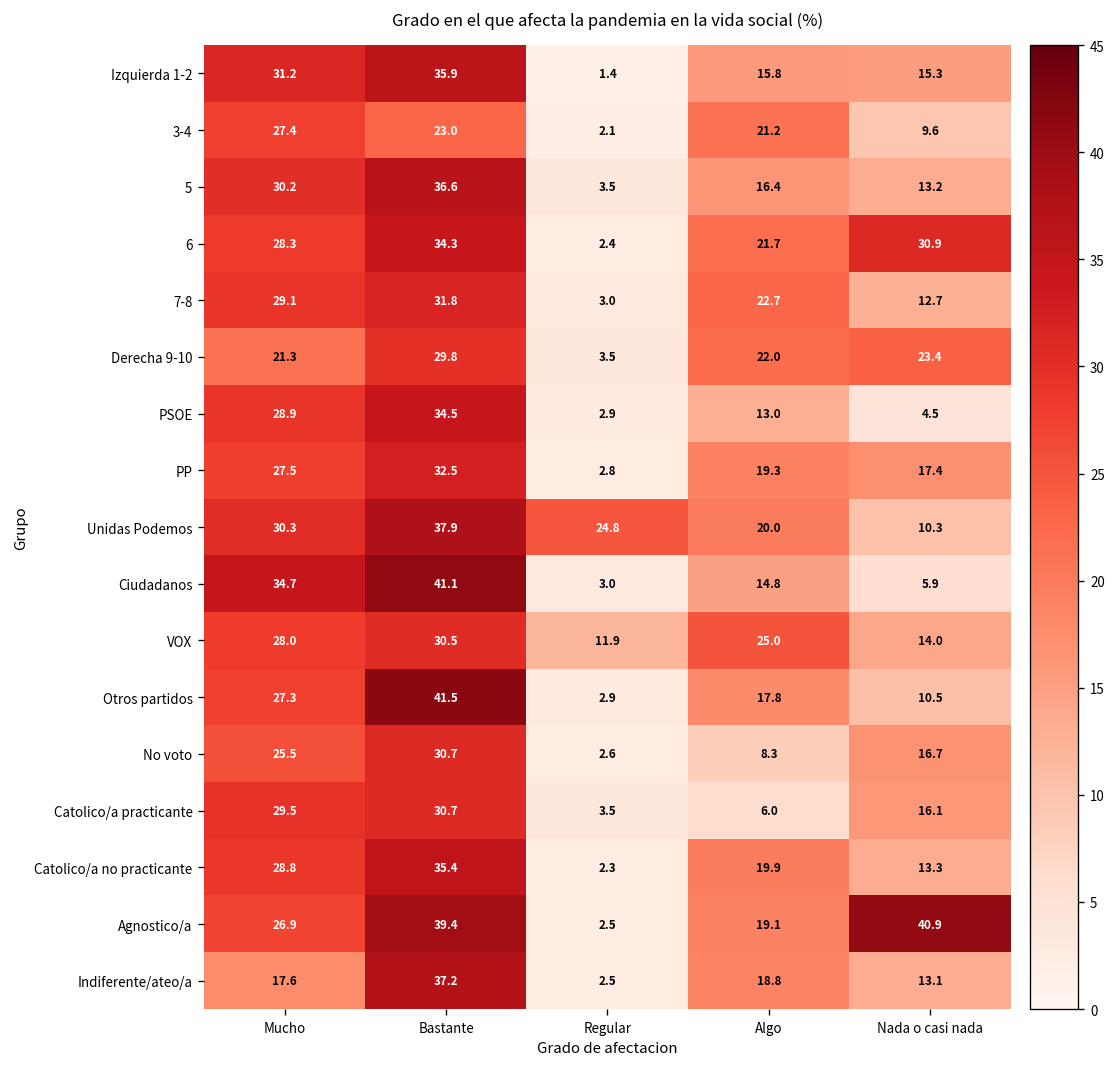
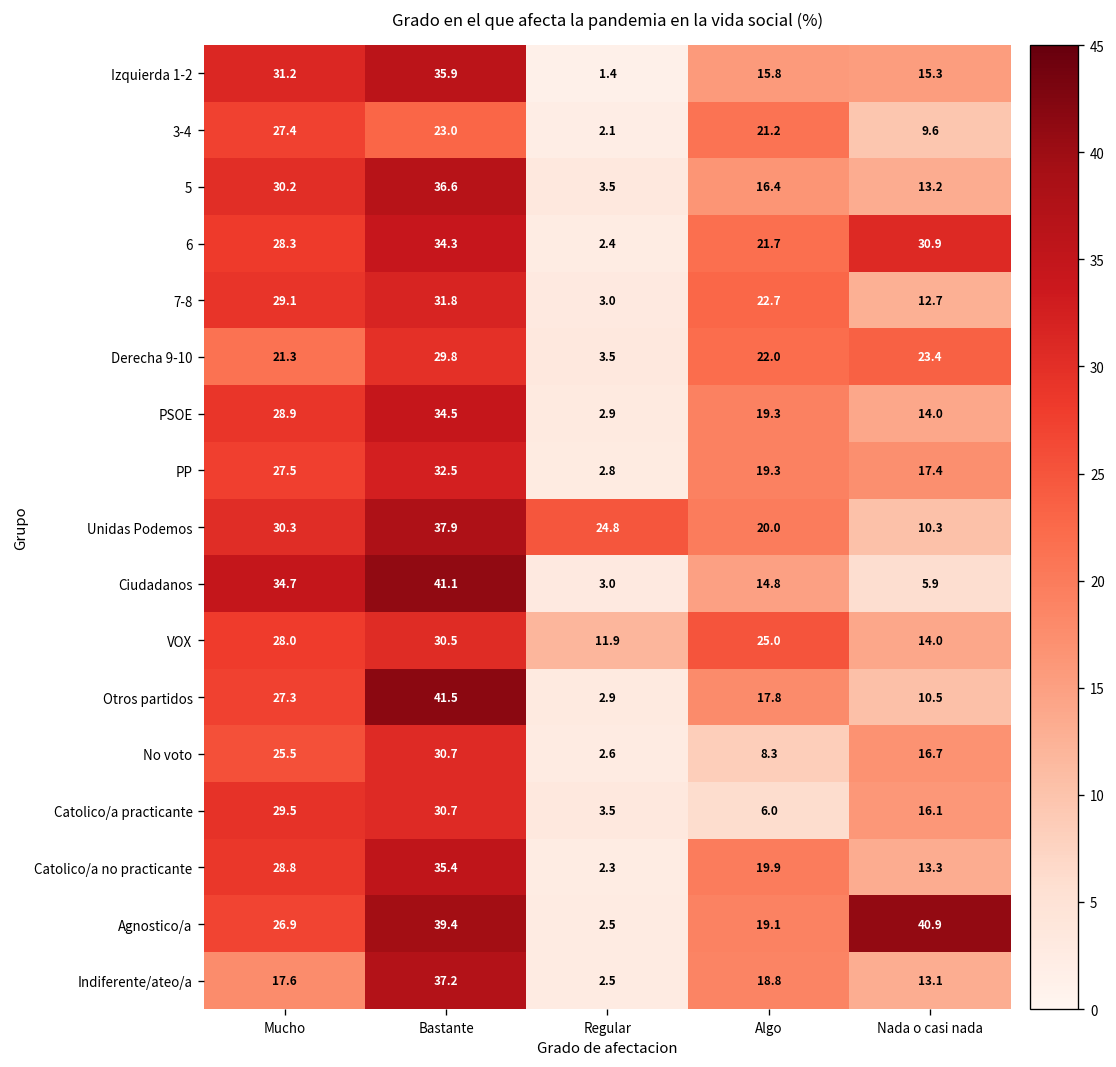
  {
    "Izquierda 1-2": {
      "Mucho": 31.2,
      "Bastante": 35.9,
      "Regular": 1.4,
      "Algo": 15.8,
      "Nada o casi nada": 15.3
    },
    "3-4": {
      "Mucho": 27.4,
      "Bastante": 23.0,
      "Regular": 2.1,
      "Algo": 21.2,
      "Nada o casi nada": 9.6
    },
    "5": {
      "Mucho": 30.2,
      "Bastante": 36.6,
      "Regular": 3.5,
      "Algo": 16.4,
      "Nada o casi nada": 13.2
    },
    "6": {
      "Mucho": 28.3,
      "Bastante": 34.3,
      "Regular": 2.4,
      "Algo": 21.7,
      "Nada o casi nada": 30.9
    },
    "7-8": {
      "Mucho": 29.1,
      "Bastante": 31.8,
      "Regular": 3.0,
      "Algo": 22.7,
      "Nada o casi nada": 12.7
    },
    "Derecha 9-10": {
      "Mucho": 21.3,
      "Bastante": 29.8,
      "Regular": 3.5,
      "Algo": 22.0,
      "Nada o casi nada": 23.4
    },
    "PSOE": {
      "Mucho": 28.9,
      "Bastante": 34.5,
      "Regular": 2.9,
-     "Algo": 13.0,
-     "Nada o casi nada": 4.5
+     "Algo": 19.3,
+     "Nada o casi nada": 14.0
    },
    "PP": {
      "Mucho": 27.5,
      "Bastante": 32.5,
      "Regular": 2.8,
      "Algo": 19.3,
      "Nada o casi nada": 17.4
    },
    "Unidas Podemos": {
      "Mucho": 30.3,
      "Bastante": 37.9,
      "Regular": 24.8,
      "Algo": 20.0,
      "Nada o casi nada": 10.3
    },
    "Ciudadanos": {
      "Mucho": 34.7,
      "Bastante": 41.1,
      "Regular": 3.0,
      "Algo": 14.8,
      "Nada o casi nada": 5.9
    },
    "VOX": {
      "Mucho": 28.0,
      "Bastante": 30.5,
      "Regular": 11.9,
      "Algo": 25.0,
      "Nada o casi nada": 14.0
    },
    "Otros partidos": {
      "Mucho": 27.3,
      "Bastante": 41.5,
      "Regular": 2.9,
      "Algo": 17.8,
      "Nada o casi nada": 10.5
    },
    "No voto": {
      "Mucho": 25.5,
      "Bastante": 30.7,
      "Regular": 2.6,
      "Algo": 8.3,
      "Nada o casi nada": 16.7
    },
    "Catolico/a practicante": {
      "Mucho": 29.5,
      "Bastante": 30.7,
      "Regular": 3.5,
      "Algo": 6.0,
      "Nada o casi nada": 16.1
    },
    "Catolico/a no practicante": {
      "Mucho": 28.8,
      "Bastante": 35.4,
      "Regular": 2.3,
      "Algo": 19.9,
      "Nada o casi nada": 13.3
    },
    "Agnostico/a": {
      "Mucho": 26.9,
      "Bastante": 39.4,
      "Regular": 2.5,
      "Algo": 19.1,
      "Nada o casi nada": 40.9
    },
    "Indiferente/ateo/a": {
      "Mucho": 17.6,
      "Bastante": 37.2,
      "Regular": 2.5,
      "Algo": 18.8,
      "Nada o casi nada": 13.1
    }
  }
